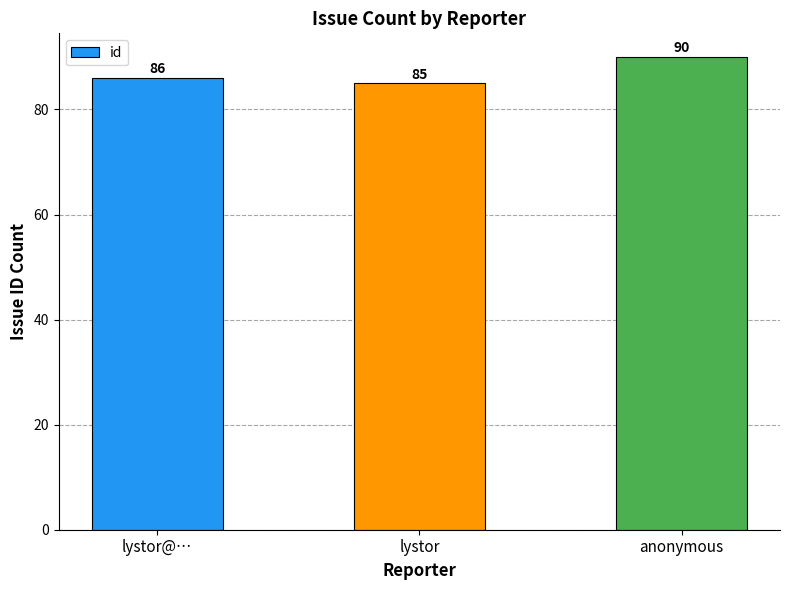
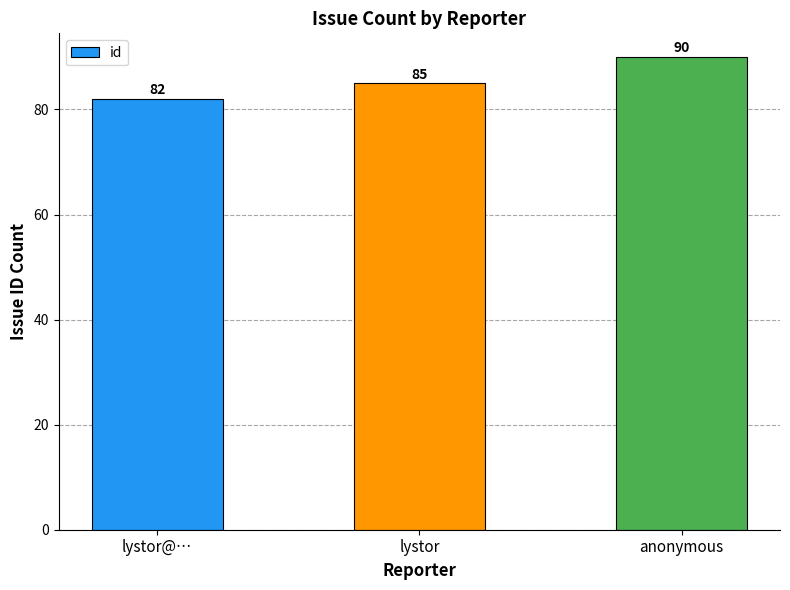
  {
-   "lystor@…": 86,
+   "lystor@…": 82,
    "lystor": 85,
    "anonymous": 90
  }
